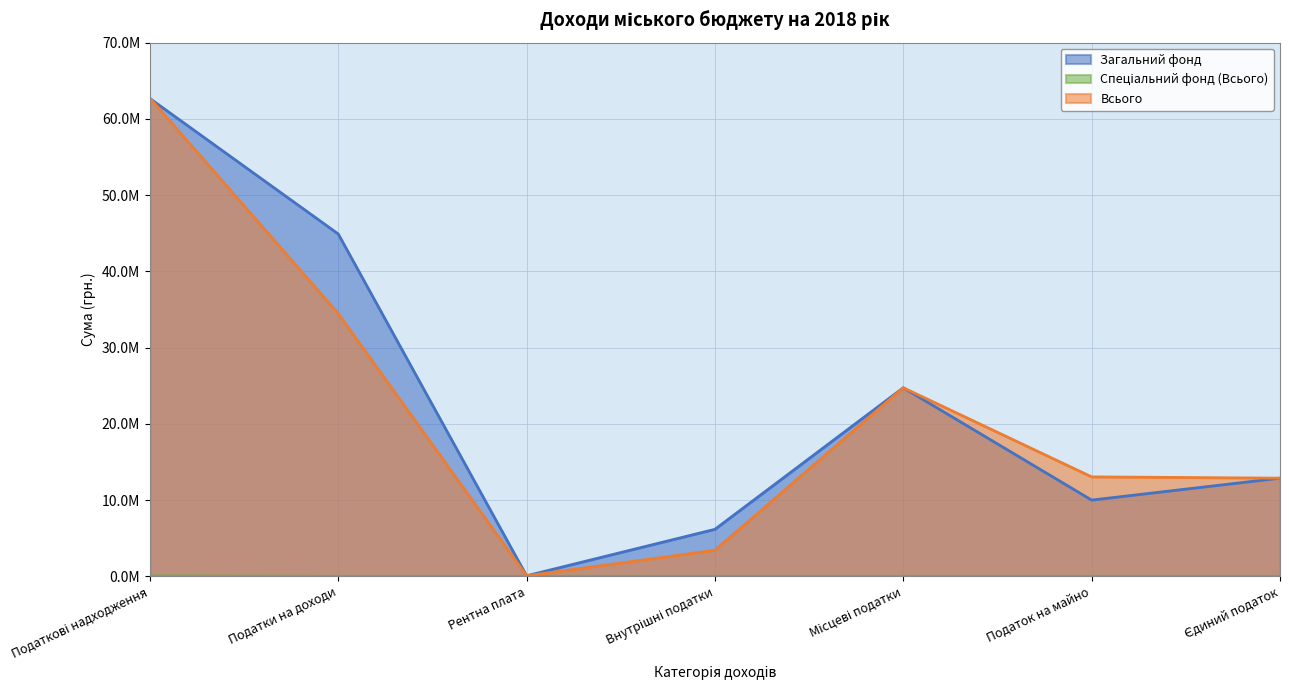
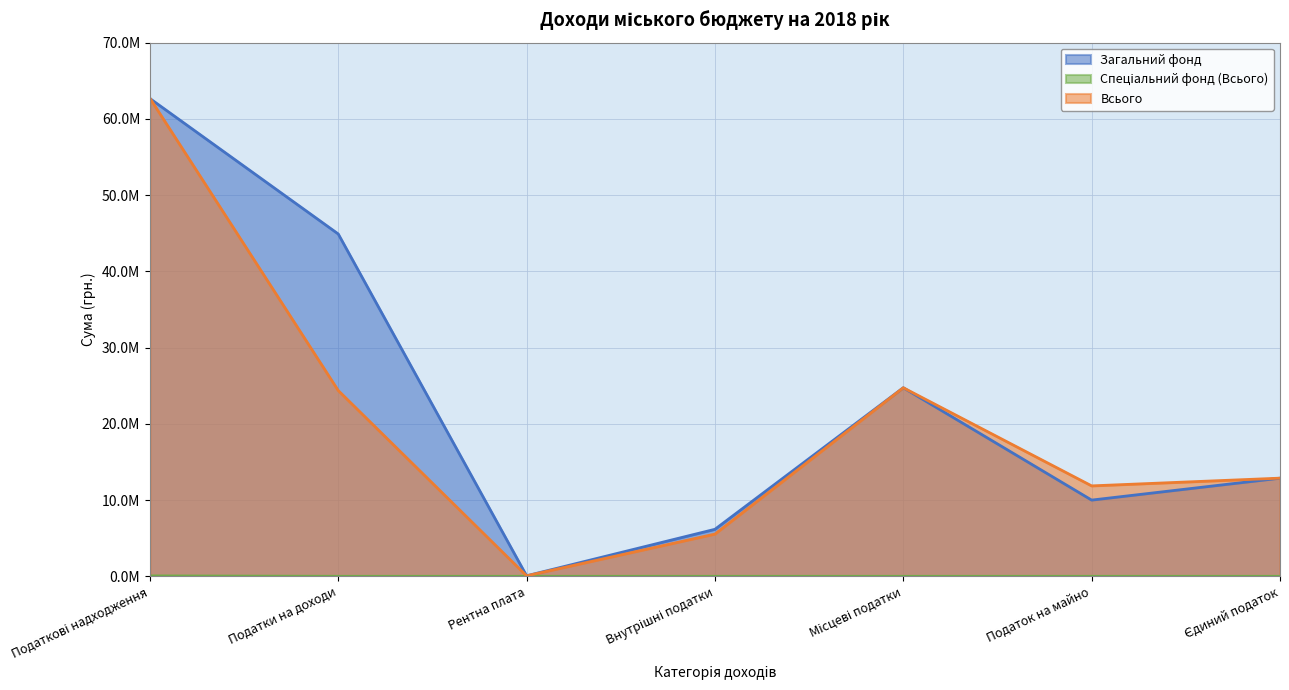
  {
    "Загальний фонд": {
      "Податки на доходи": 45000000,
      "Внутрішні податки": 6000000,
      "Податок на майно": 10000000
    },
    "Спеціальний фонд (Всього)": {
      "Податкові надходження": 0,
      "Податки на доходи": 0,
      "Внутрішні податки": 0,
      "Місцеві податки": 0,
      "Податок на майно": 0,
      "Єдиний податок": 0
    },
    "Всього": {
-     "Податки на доходи": 34000000,
-     "Внутрішні податки": 3000000,
-     "Податок на майно": 13000000
+     "Податки на доходи": 24000000,
+     "Внутрішні податки": 6000000,
+     "Податок на майно": 12000000
    }
  }
